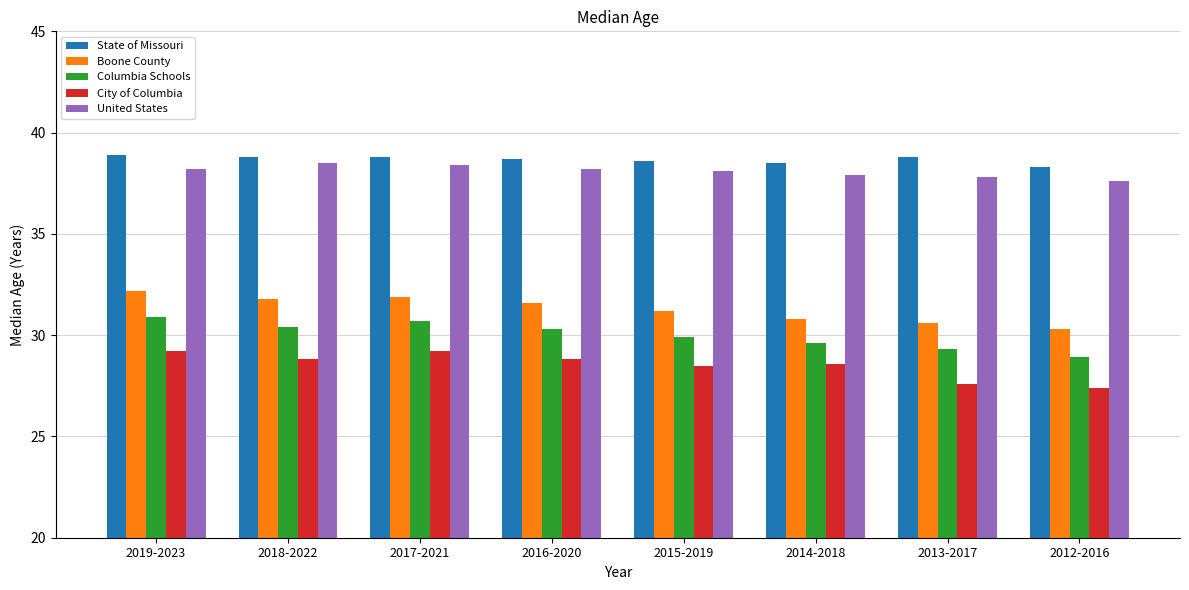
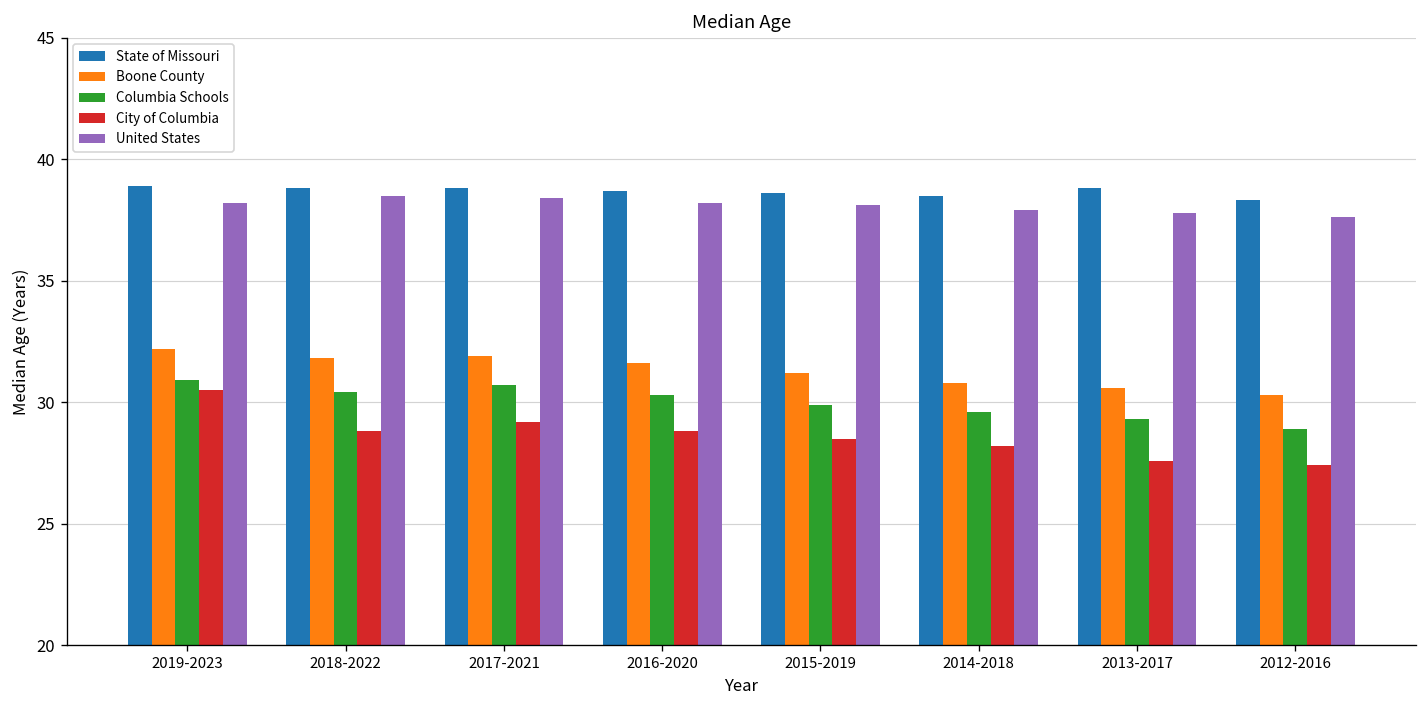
  {
    "State of Missouri": {
      "2019-2023": 38.9,
      "2018-2022": 38.8,
      "2017-2021": 38.8,
      "2016-2020": 38.7,
      "2015-2019": 38.6,
      "2014-2018": 38.5,
      "2013-2017": 38.8,
      "2012-2016": 38.3
    },
    "Boone County": {
      "2019-2023": 32.2,
      "2018-2022": 31.8,
      "2017-2021": 31.9,
      "2016-2020": 31.6,
      "2015-2019": 31.2,
      "2014-2018": 30.8,
      "2013-2017": 30.6,
      "2012-2016": 30.3
    },
    "Columbia Schools": {
      "2019-2023": 30.9,
      "2018-2022": 30.4,
      "2017-2021": 30.7,
      "2016-2020": 30.3,
      "2015-2019": 29.9,
      "2014-2018": 29.6,
      "2013-2017": 29.3,
      "2012-2016": 28.9
    },
    "City of Columbia": {
-     "2019-2023": 29.2,
+     "2019-2023": 30.5,
      "2018-2022": 28.8,
      "2017-2021": 29.2,
      "2016-2020": 28.8,
      "2015-2019": 28.5,
-     "2014-2018": 28.6,
+     "2014-2018": 28.2,
      "2013-2017": 27.6,
      "2012-2016": 27.4
    },
    "United States": {
      "2019-2023": 38.2,
      "2018-2022": 38.5,
      "2017-2021": 38.4,
      "2016-2020": 38.2,
      "2015-2019": 38.1,
      "2014-2018": 37.9,
      "2013-2017": 37.8,
      "2012-2016": 37.6
    }
  }
